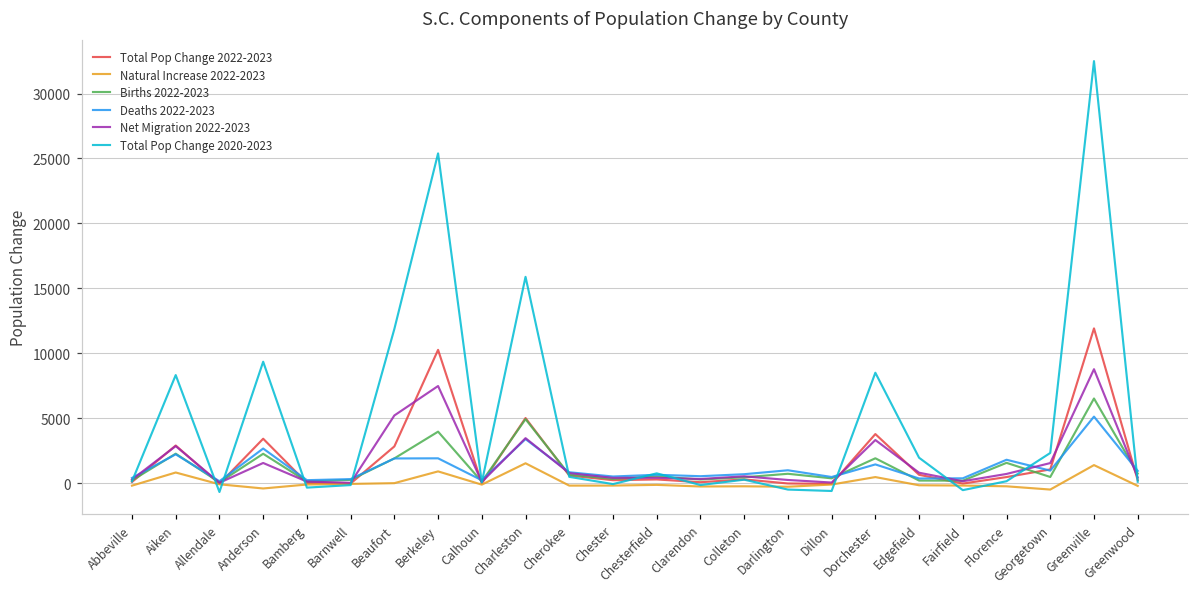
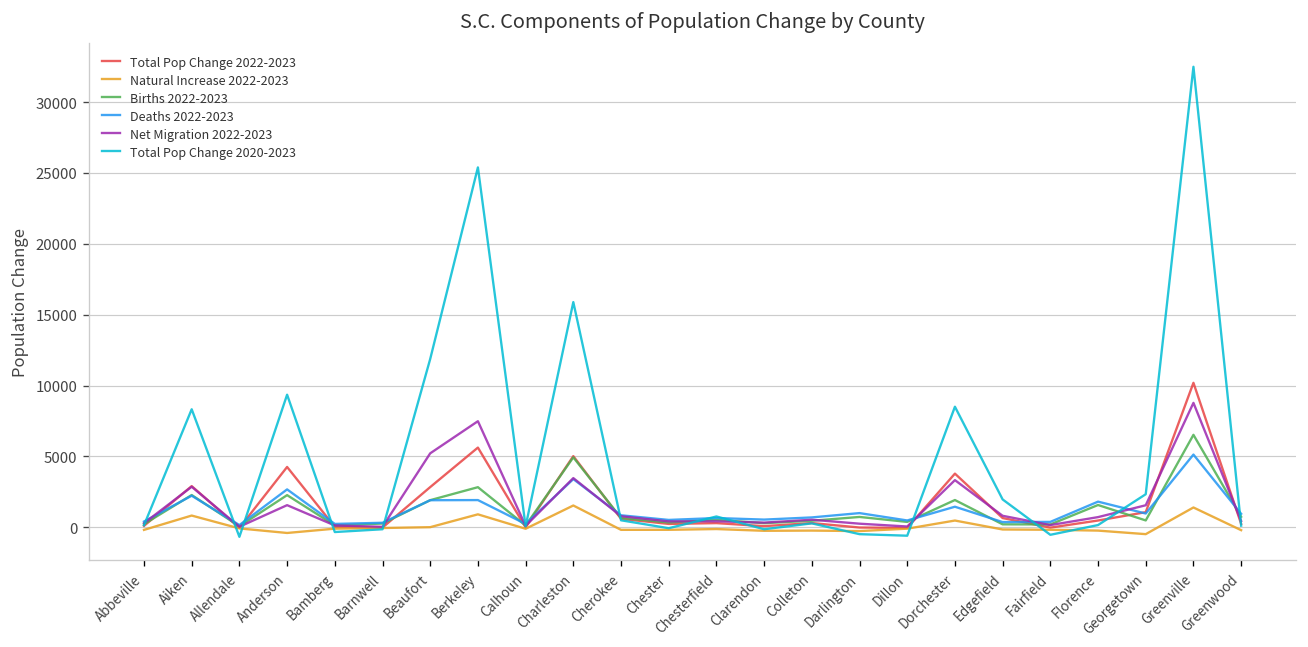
  {
    "Total Pop Change 2022-2023": {
-     "Anderson": 3400,
+     "Anderson": 4300,
      "Beaufort": 2800,
-     "Berkeley": 10300,
+     "Berkeley": 5600,
      "Darlington": 0,
      "Dorchester": 3800,
      "Florence": 500,
-     "Greenville": 11900
+     "Greenville": 10200
    },
    "Natural Increase 2022-2023": {
      "Abbeville": -200,
      "Aiken": 800,
      "Anderson": -400,
      "Beaufort": 0,
      "Berkeley": 900,
      "Charleston": 1500,
      "Cherokee": -200,
      "Chesterfield": -100,
      "Colleton": -200,
      "Darlington": -300,
      "Dorchester": 500,
      "Edgefield": -200,
      "Florence": -200,
      "Georgetown": -500,
      "Greenville": 1400,
      "Greenwood": -200
    },
    "Births 2022-2023": {
      "Anderson": 2300,
-     "Berkeley": 4000,
+     "Berkeley": 2800,
      "Darlington": 700,
      "Dorchester": 1900,
      "Florence": 1600,
      "Georgetown": 500,
      "Greenville": 6500
    },
    "Net Migration 2022-2023": {
      "Anderson": 1600,
      "Beaufort": 5200,
      "Berkeley": 7500,
      "Darlington": 300,
      "Dorchester": 3300,
      "Florence": 700,
      "Georgetown": 1600,
      "Greenville": 8800
    }
  }
